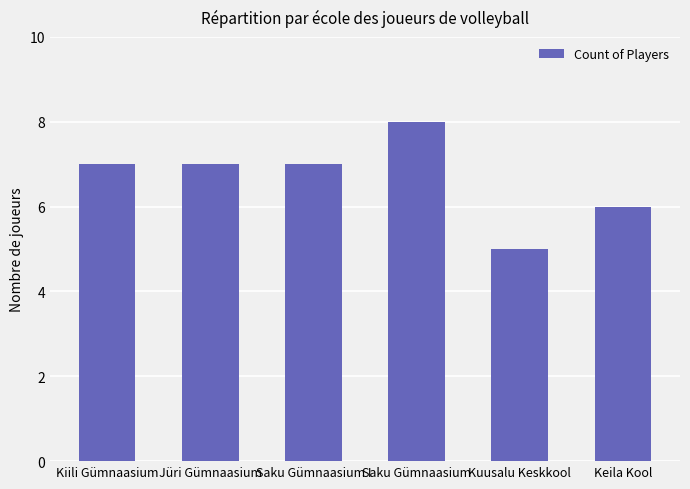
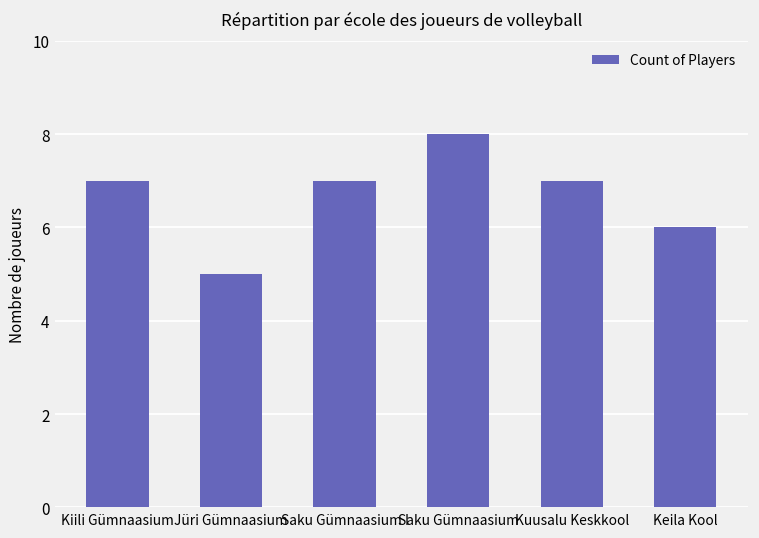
  {
    "Kiili Gümnaasium": 7,
-   "Jüri Gümnaasium": 7,
+   "Jüri Gümnaasium": 5,
    "Saku Gümnaasium I": 7,
    "Saku Gümnaasium": 8,
-   "Kuusalu Keskkool": 5,
+   "Kuusalu Keskkool": 7,
    "Keila Kool": 6
  }
